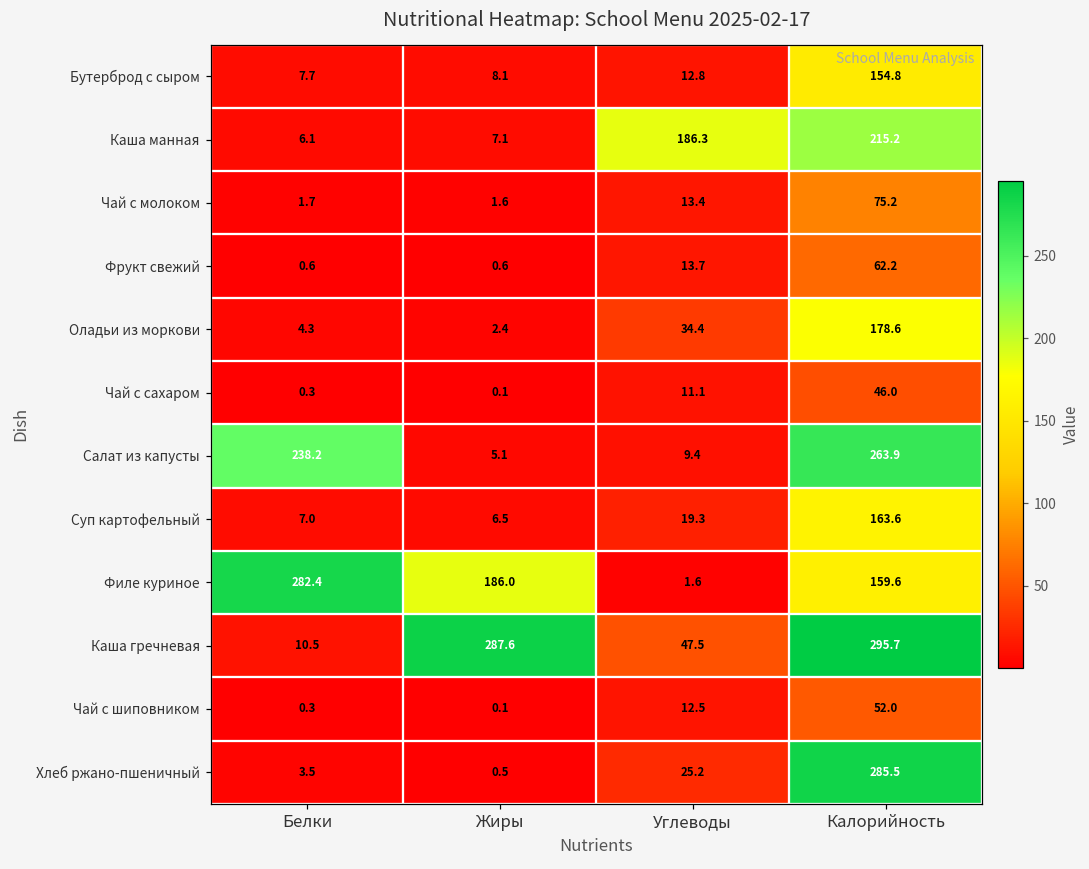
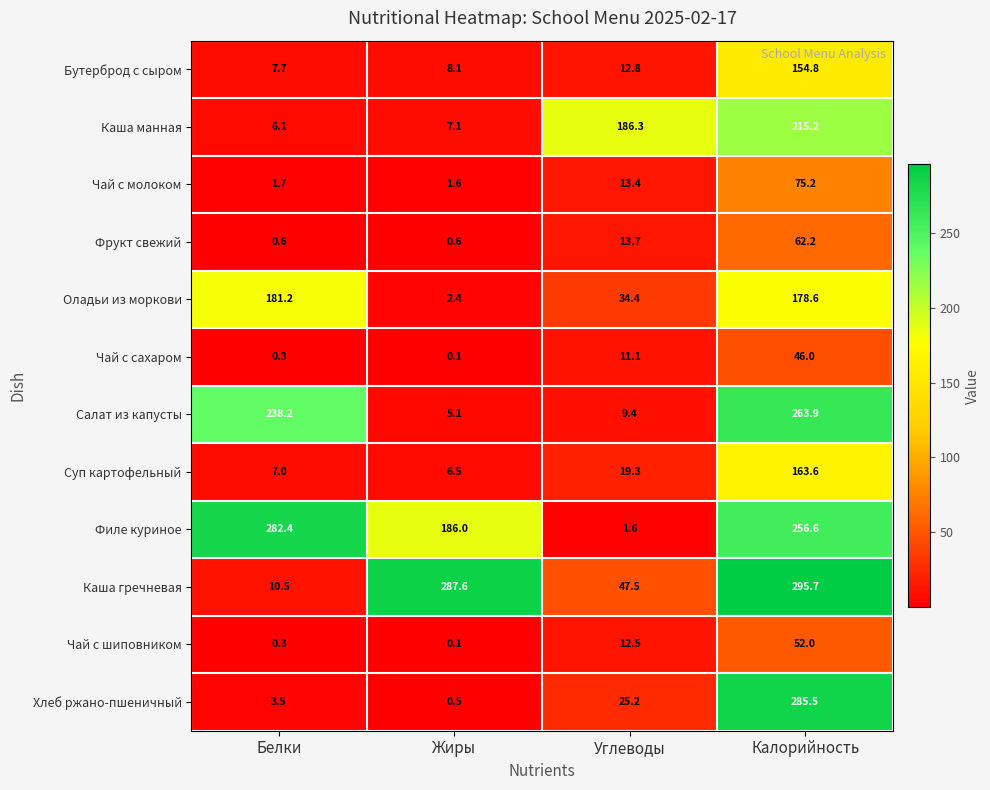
  {
    "Бутерброд с сыром": {
      "Белки": 7.7,
      "Жиры": 8.1,
      "Углеводы": 12.8
    },
    "Каша манная": {
      "Белки": 6.1,
      "Жиры": 7.1,
      "Углеводы": 186.3,
      "Калорийность": 215.2
    },
    "Чай с молоком": {
      "Белки": 1.7,
      "Жиры": 1.6,
      "Углеводы": 13.4,
      "Калорийность": 75.2
    },
    "Фрукт свежий": {
      "Белки": 0.6,
      "Жиры": 0.6,
      "Углеводы": 13.7,
      "Калорийность": 62.2
    },
    "Оладьи из моркови": {
-     "Белки": 4.3,
+     "Белки": 181.2,
      "Жиры": 2.4,
      "Углеводы": 34.4,
      "Калорийность": 178.6
    },
    "Чай с сахаром": {
      "Белки": 0.3,
      "Жиры": 0.1,
      "Углеводы": 11.1,
      "Калорийность": 46.0
    },
    "Салат из капусты": {
      "Белки": 238.2,
      "Жиры": 5.1,
      "Углеводы": 9.4,
      "Калорийность": 263.9
    },
    "Суп картофельный": {
      "Белки": 7.0,
      "Жиры": 6.5,
      "Углеводы": 19.3,
      "Калорийность": 163.6
    },
    "Филе куриное": {
      "Белки": 282.4,
      "Жиры": 186.0,
      "Углеводы": 1.6,
-     "Калорийность": 159.6
+     "Калорийность": 256.6
    },
    "Каша гречневая": {
      "Белки": 10.5,
      "Жиры": 287.6,
      "Углеводы": 47.5,
      "Калорийность": 295.7
    },
    "Чай с шиповником": {
      "Белки": 0.3,
      "Жиры": 0.1,
      "Углеводы": 12.5,
      "Калорийность": 52.0
    },
    "Хлеб ржано-пшеничный": {
      "Белки": 3.5,
      "Жиры": 0.5,
      "Углеводы": 25.2,
      "Калорийность": 285.5
    }
  }
